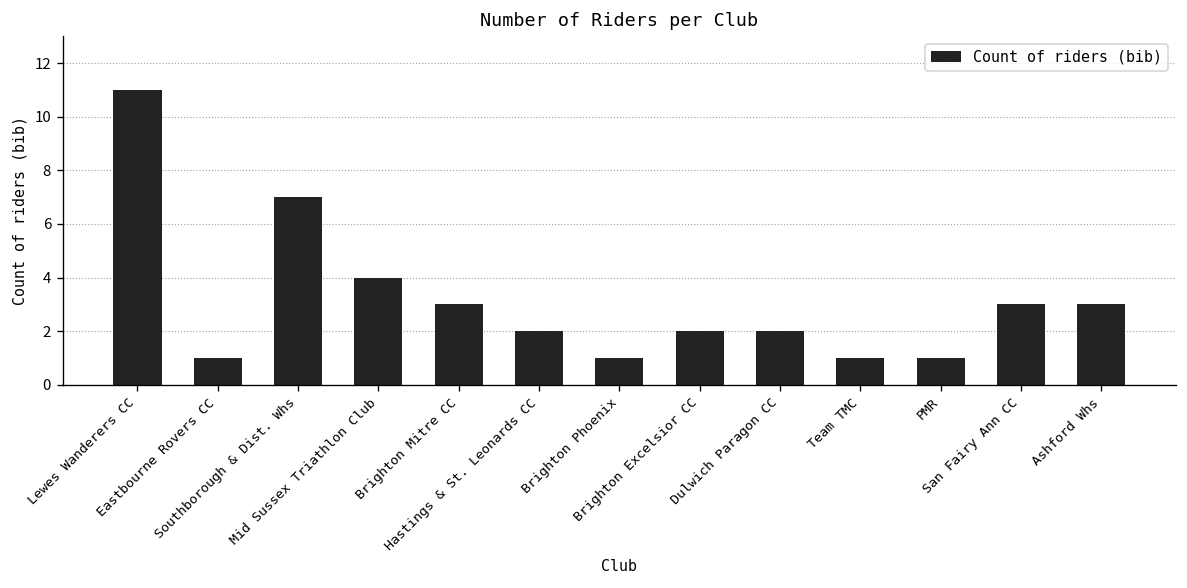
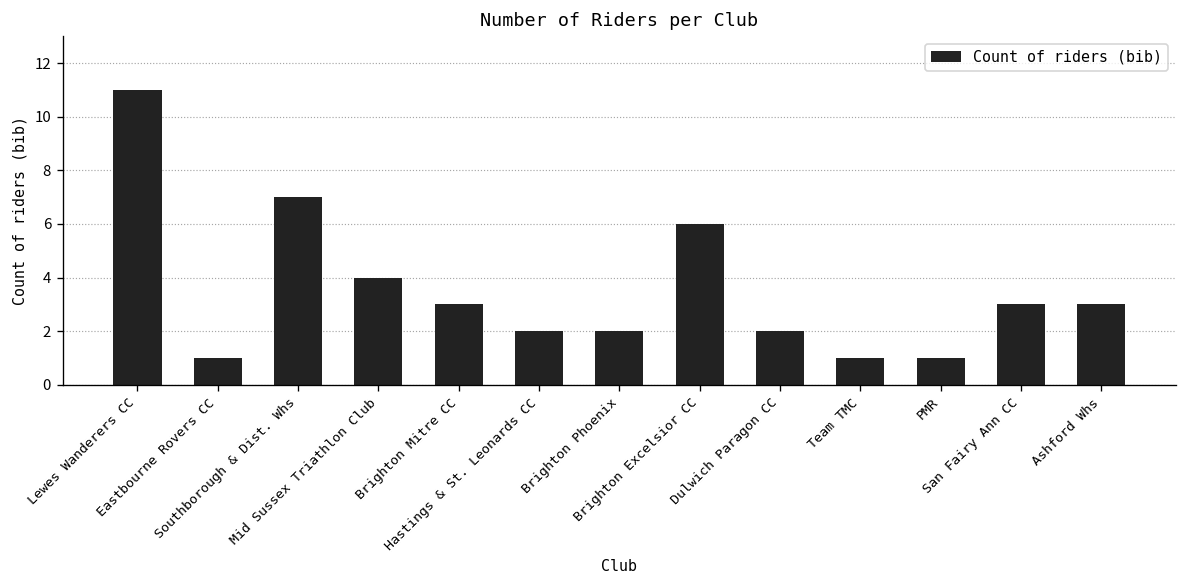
  {
    "Lewes Wanderers CC": 11,
    "Eastbourne Rovers CC": 1,
    "Southborough & Dist. Whs": 7,
    "Mid Sussex Triathlon Club": 4,
    "Brighton Mitre CC": 3,
    "Hastings & St. Leonards CC": 2,
-   "Brighton Phoenix": 1,
-   "Brighton Excelsior CC": 2,
+   "Brighton Phoenix": 2,
+   "Brighton Excelsior CC": 6,
    "Dulwich Paragon CC": 2,
    "Team TMC": 1,
    "PMR": 1,
    "San Fairy Ann CC": 3,
    "Ashford Whs": 3
  }
